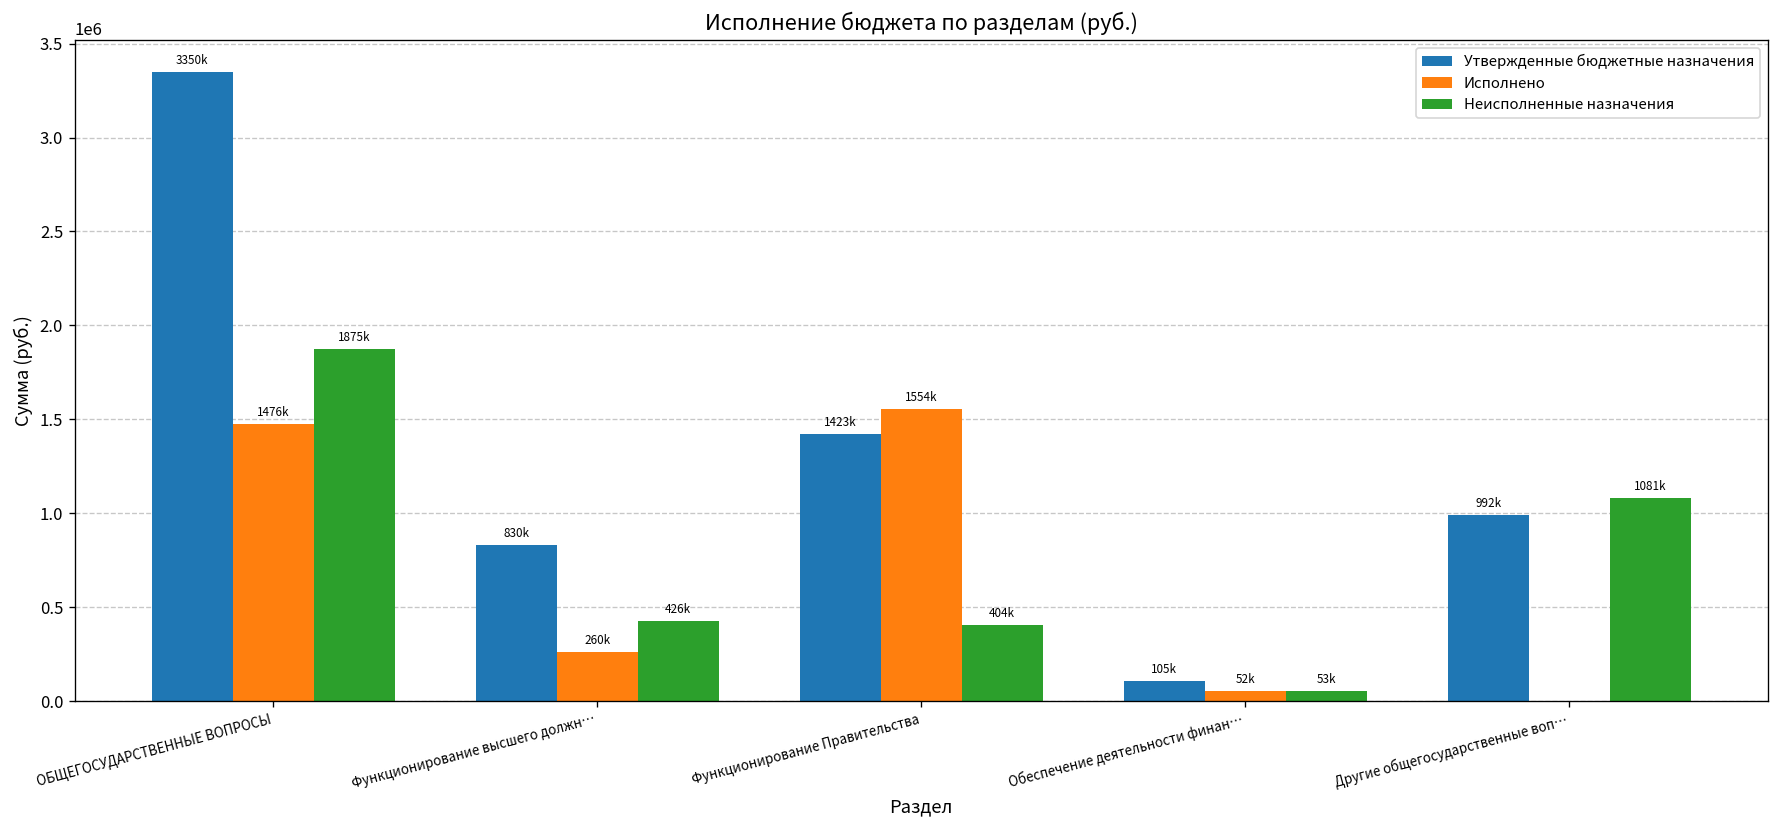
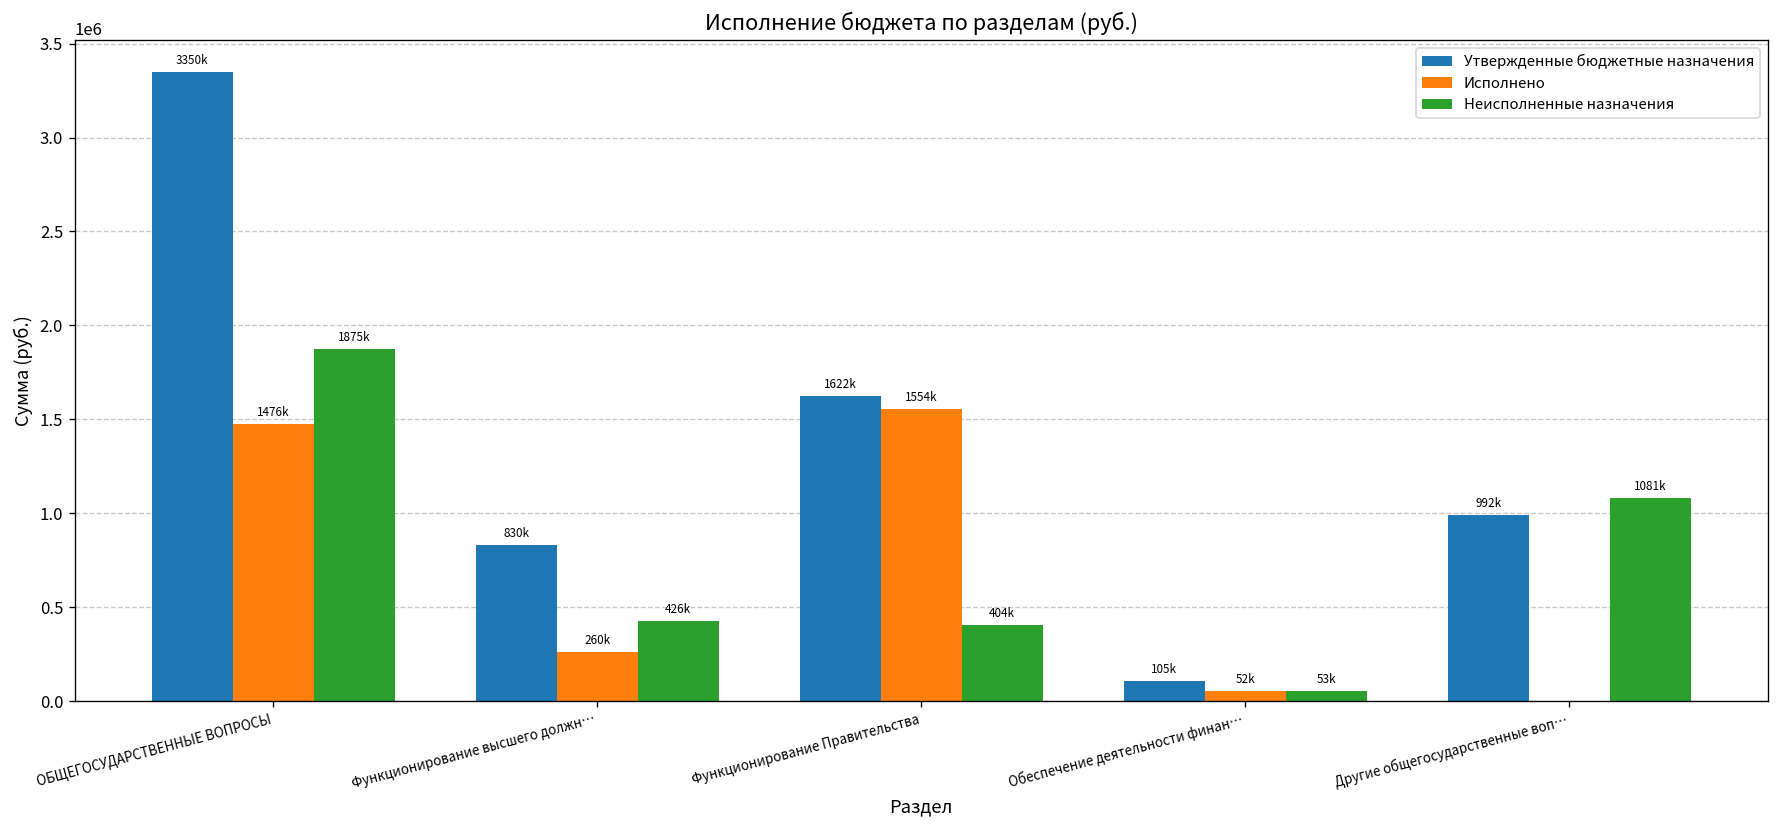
  {
    "Утвержденные бюджетные назначения": {
      "ОБЩЕГОСУДАРСТВЕННЫЕ ВОПРОСЫ": "3350k",
      "Функционирование высшего должн…": "830k",
-     "Функционирование Правительства": "1423k",
+     "Функционирование Правительства": "1622k",
      "Обеспечение деятельности финан…": "105k",
      "Другие общегосударственные воп…": "992k"
    },
    "Исполнено": {
      "ОБЩЕГОСУДАРСТВЕННЫЕ ВОПРОСЫ": "1476k",
      "Функционирование высшего должн…": "260k",
      "Функционирование Правительства": "1554k",
      "Обеспечение деятельности финан…": "52k"
    },
    "Неисполненные назначения": {
      "ОБЩЕГОСУДАРСТВЕННЫЕ ВОПРОСЫ": "1875k",
      "Функционирование высшего должн…": "426k",
      "Функционирование Правительства": "404k",
      "Обеспечение деятельности финан…": "53k",
      "Другие общегосударственные воп…": "1081k"
    }
  }
